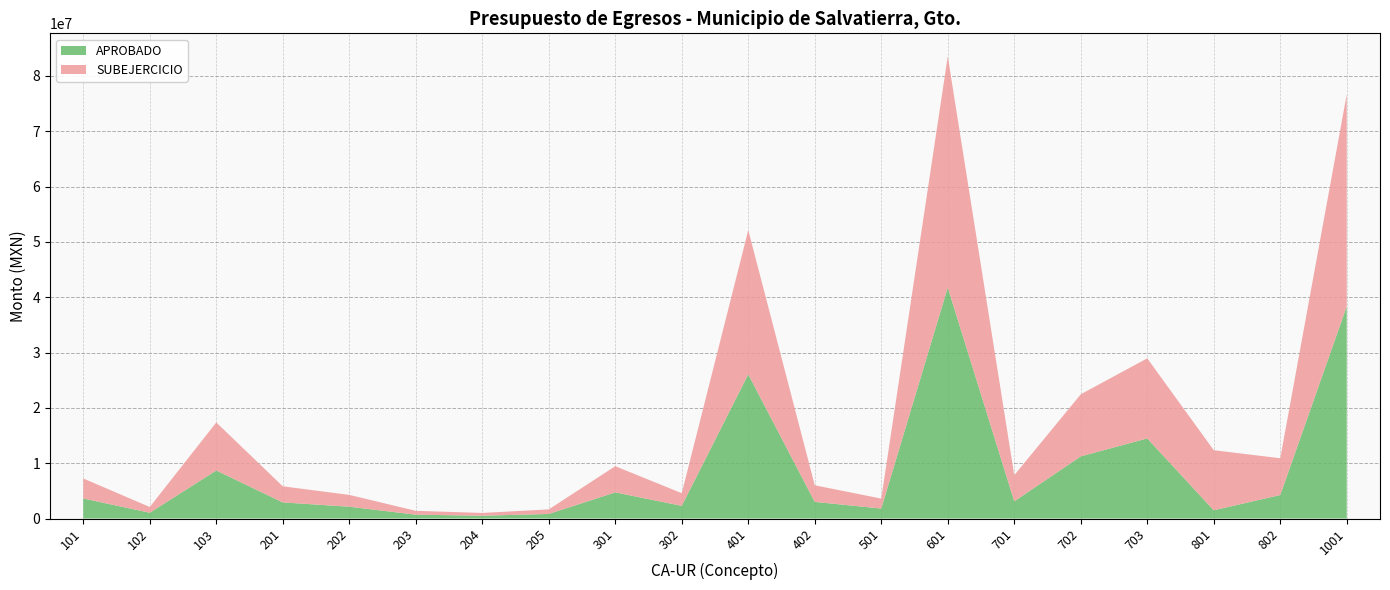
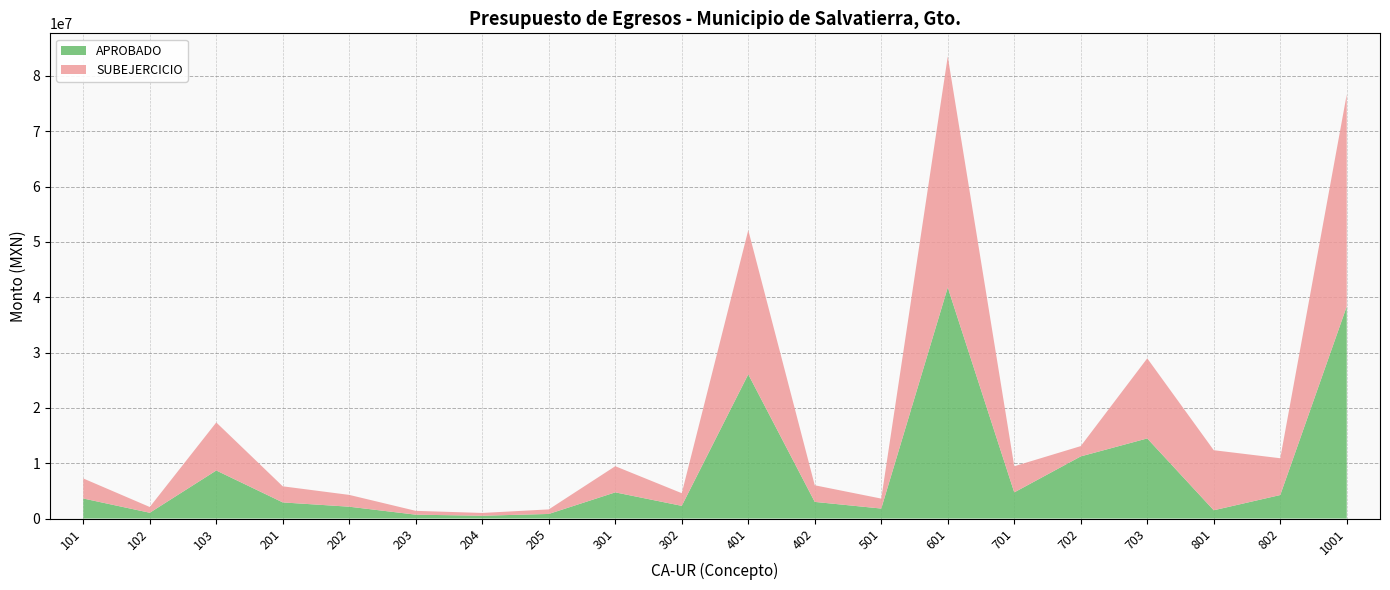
  {
    "APROBADO": {
      "101": 4000000,
      "102": 1000000,
      "103": 9000000,
      "201": 3000000,
      "202": 2000000,
      "203": 1000000,
      "204": 1000000,
      "205": 1000000,
      "301": 5000000,
      "302": 2000000,
      "401": 26000000,
      "402": 3000000,
      "501": 2000000,
      "601": 42000000,
-     "701": 3000000,
+     "701": 5000000,
      "702": 11000000,
      "703": 14000000,
      "801": 1000000,
      "802": 4000000,
      "1001": 38000000
    },
    "SUBEJERCICIO": {
      "101": 4000000,
      "102": 1000000,
      "103": 9000000,
      "201": 3000000,
      "202": 2000000,
      "203": 1000000,
      "204": 1000000,
      "205": 1000000,
      "301": 5000000,
      "302": 2000000,
      "401": 26000000,
      "402": 3000000,
      "501": 2000000,
      "601": 42000000,
      "701": 5000000,
-     "702": 11000000,
+     "702": 2000000,
      "703": 14000000,
      "801": 11000000,
      "802": 7000000,
      "1001": 38000000
    }
  }
